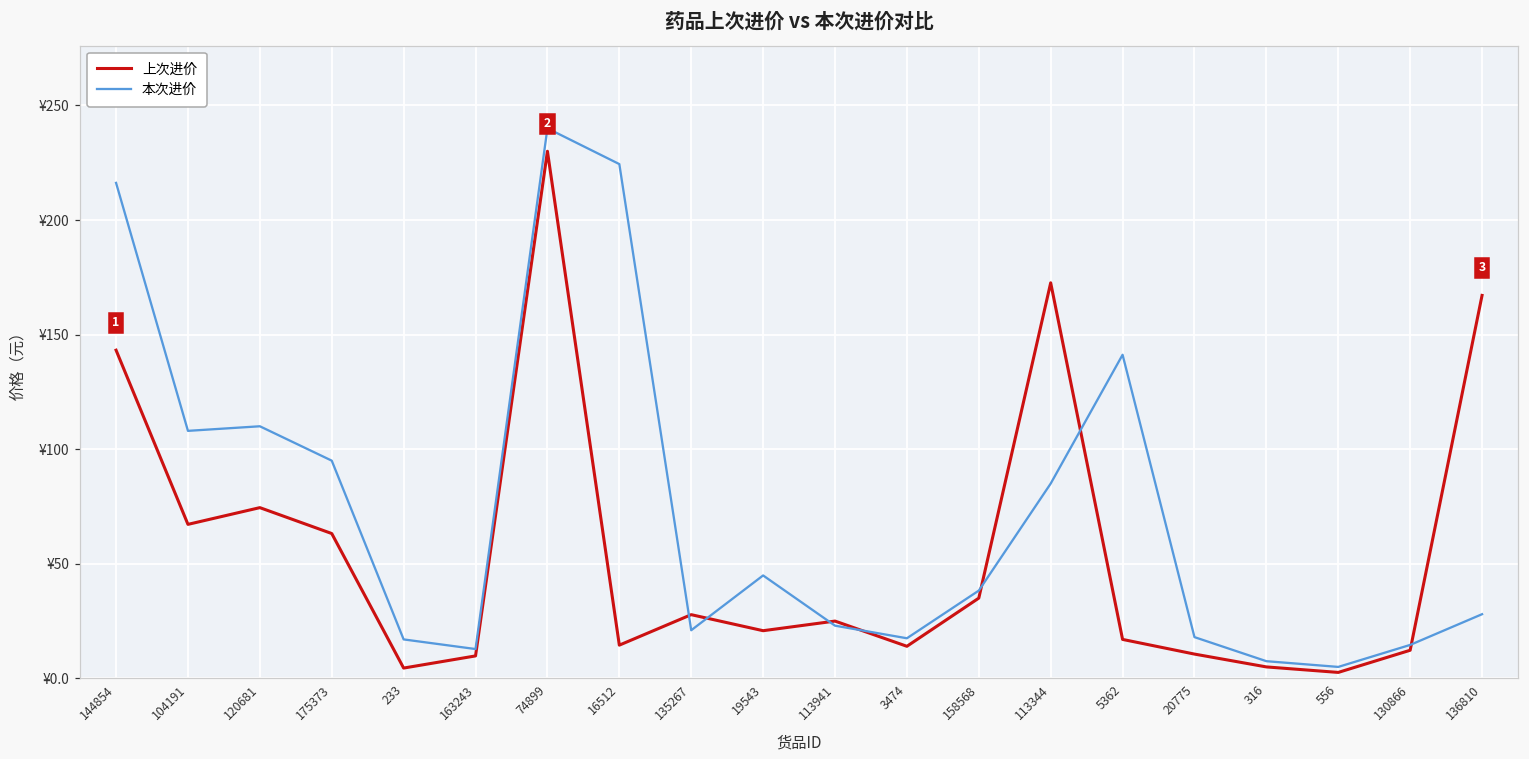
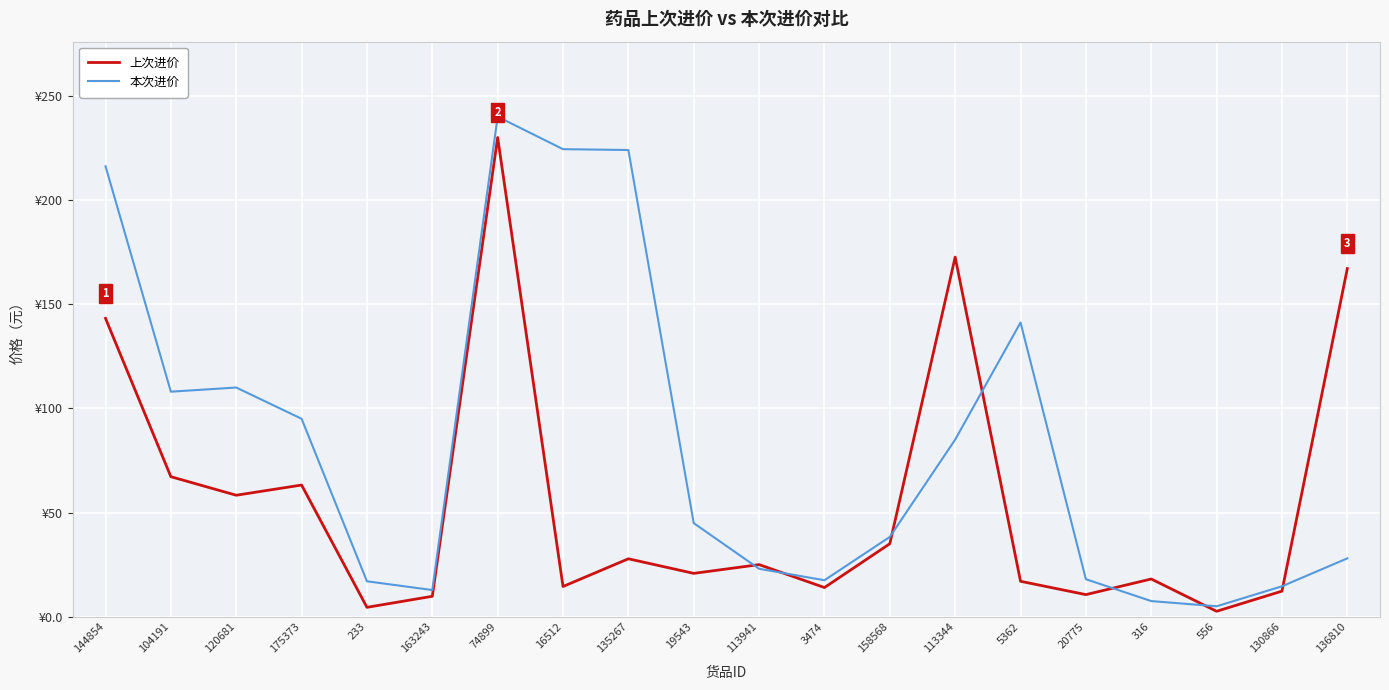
  {
    "上次进价": {
      "104191": "¥67",
-     "120681": "¥75",
+     "120681": "¥58",
      "175373": "¥63",
      "233": "¥5",
      "163243": "¥10",
      "74899": "¥230",
      "16512": "¥15",
      "135267": "¥28",
      "19543": "¥21",
      "113941": "¥25",
      "3474": "¥14",
      "158568": "¥35",
      "113344": "¥173",
      "5362": "¥17",
      "20775": "¥11",
-     "316": "¥5",
+     "316": "¥18",
      "556": "¥3",
      "130866": "¥12"
    },
    "本次进价": {
      "144854": "¥216",
      "104191": "¥108",
      "120681": "¥110",
      "175373": "¥95",
      "233": "¥17",
      "163243": "¥13",
      "16512": "¥224",
-     "135267": "¥21",
+     "135267": "¥224",
      "19543": "¥45",
      "113941": "¥23",
      "3474": "¥18",
      "158568": "¥38",
      "113344": "¥85",
      "5362": "¥141",
      "20775": "¥18",
      "316": "¥8",
      "556": "¥5",
      "130866": "¥15",
      "136810": "¥28"
    }
  }
